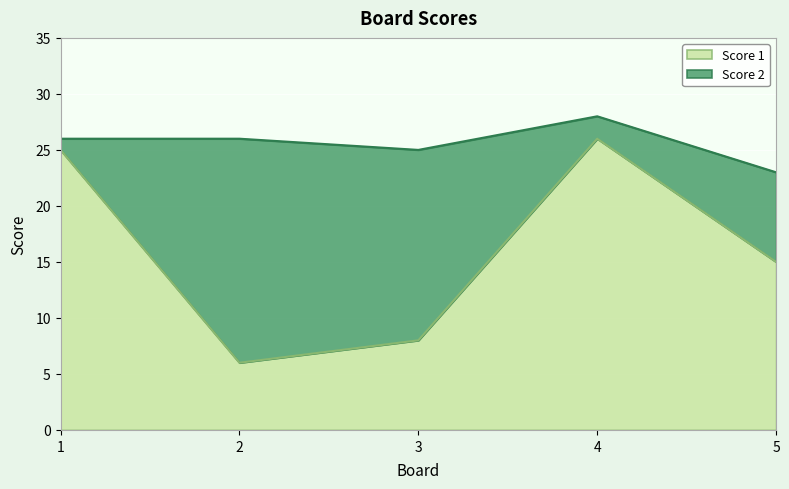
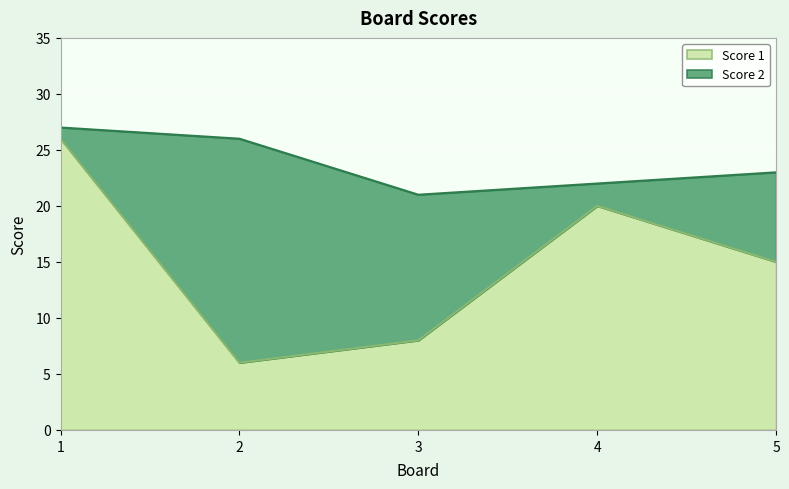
  {
    "Score 1": {
-     "1": 25,
+     "1": 26,
      "2": 6,
      "3": 8,
-     "4": 26,
+     "4": 20,
      "5": 15
    },
    "Score 2": {
      "1": 1,
      "2": 20,
-     "3": 17,
+     "3": 13,
      "4": 2,
      "5": 8
    }
  }
